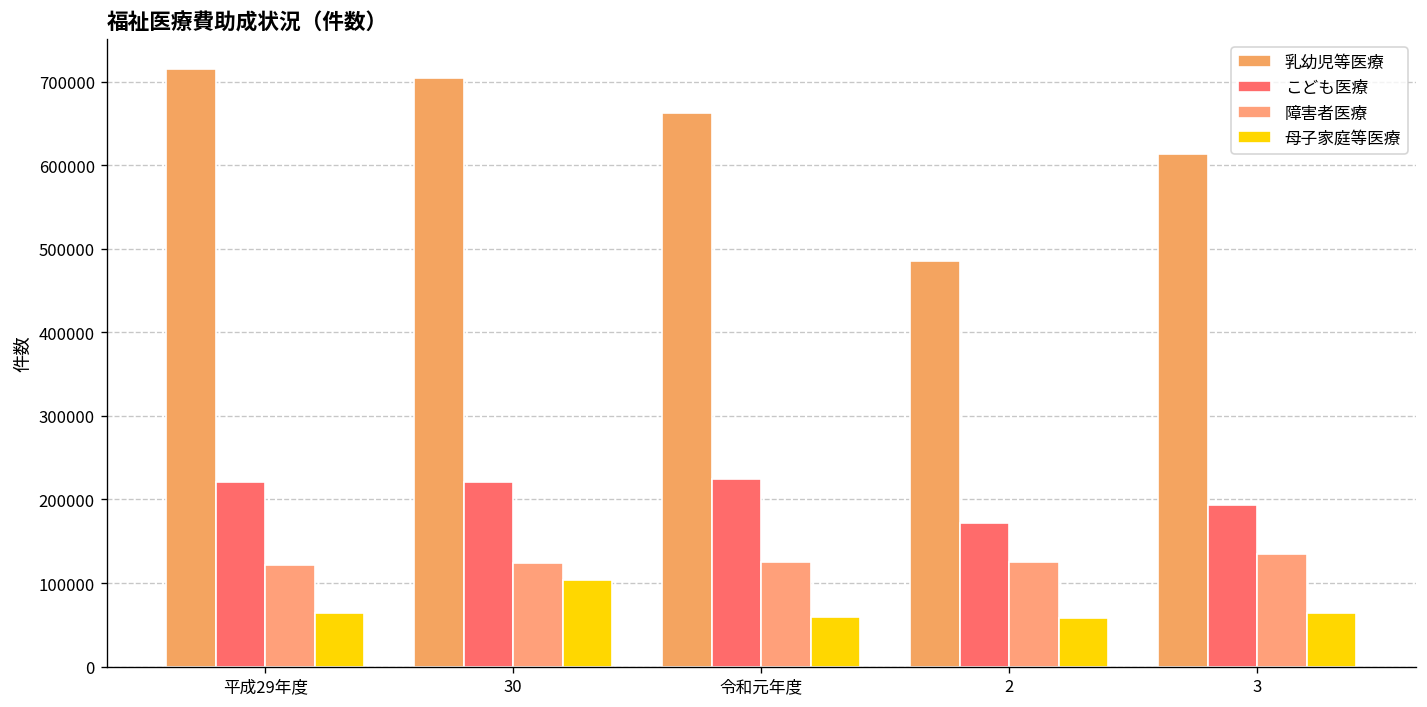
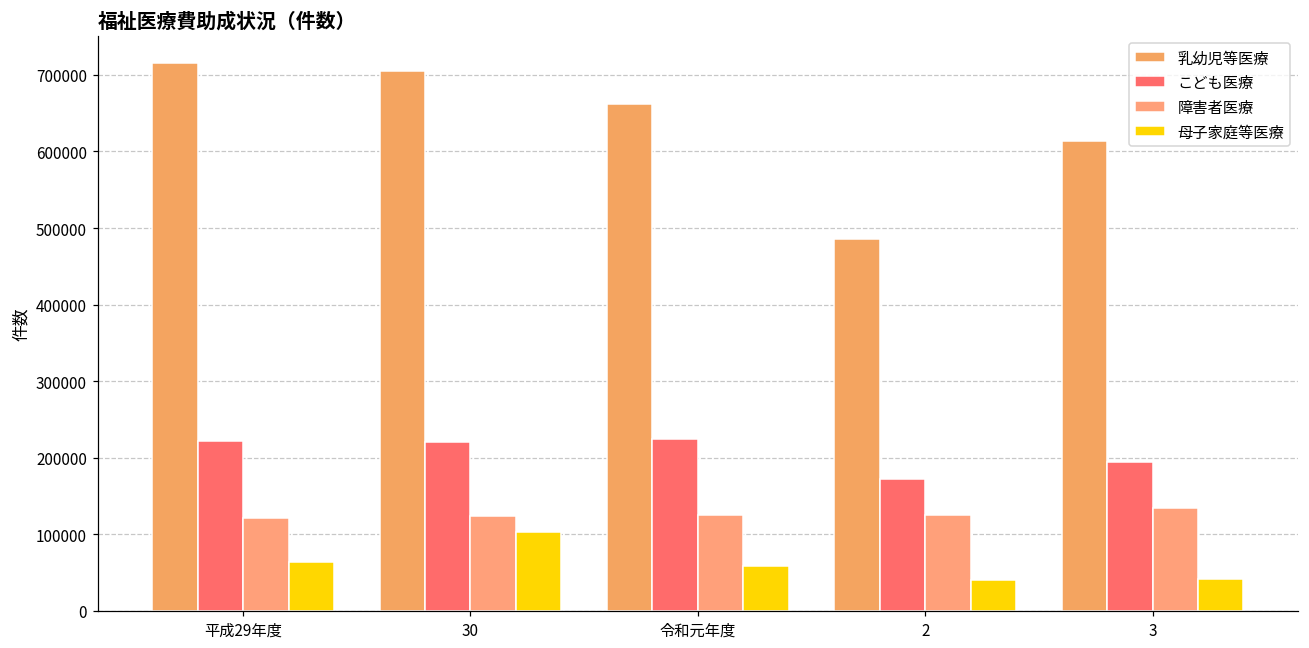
  {
    "母子家庭等医療": {
      "平成29年度": 60000,
      "30": 100000,
      "令和元年度": 60000,
-     "2": 60000,
-     "3": 60000
+     "2": 40000,
+     "3": 40000
    }
  }
